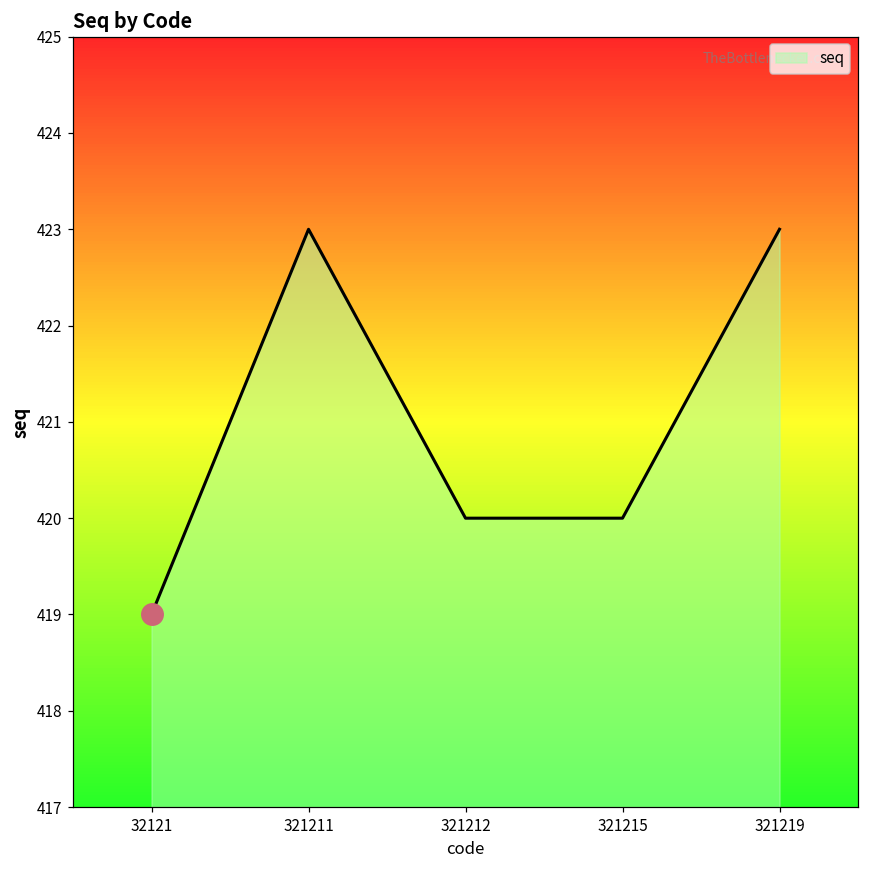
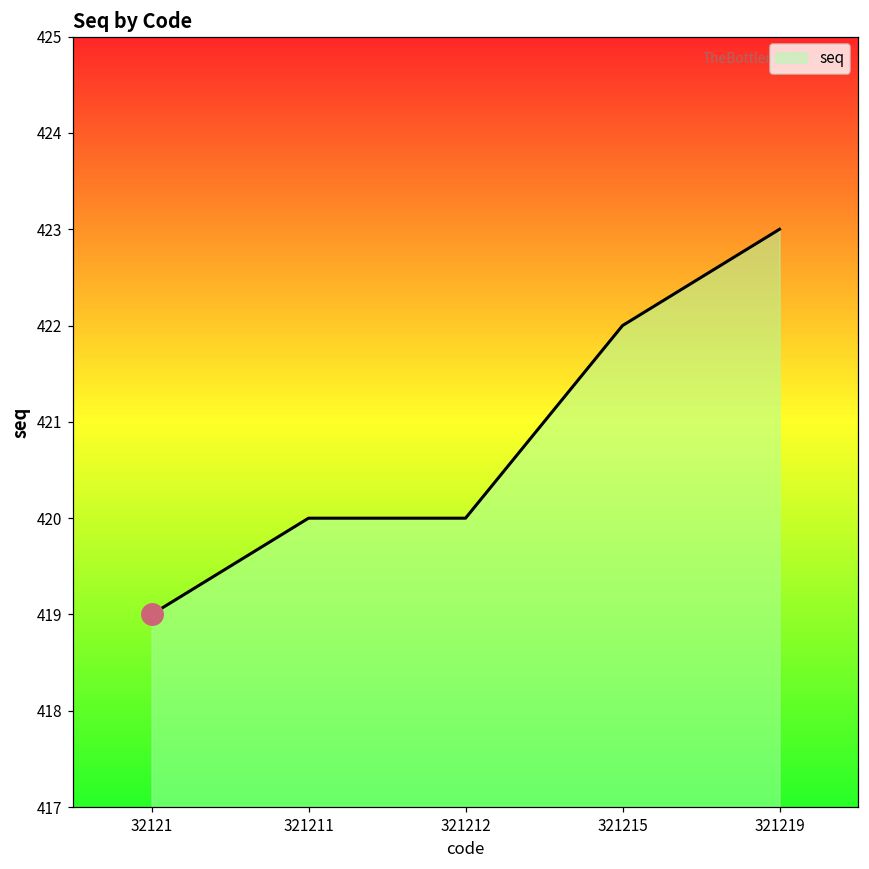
  {
    "seq": {
-     "321211": 423,
+     "321211": 420,
      "321212": 420,
-     "321215": 420,
+     "321215": 422,
      "321219": 423
    }
  }
